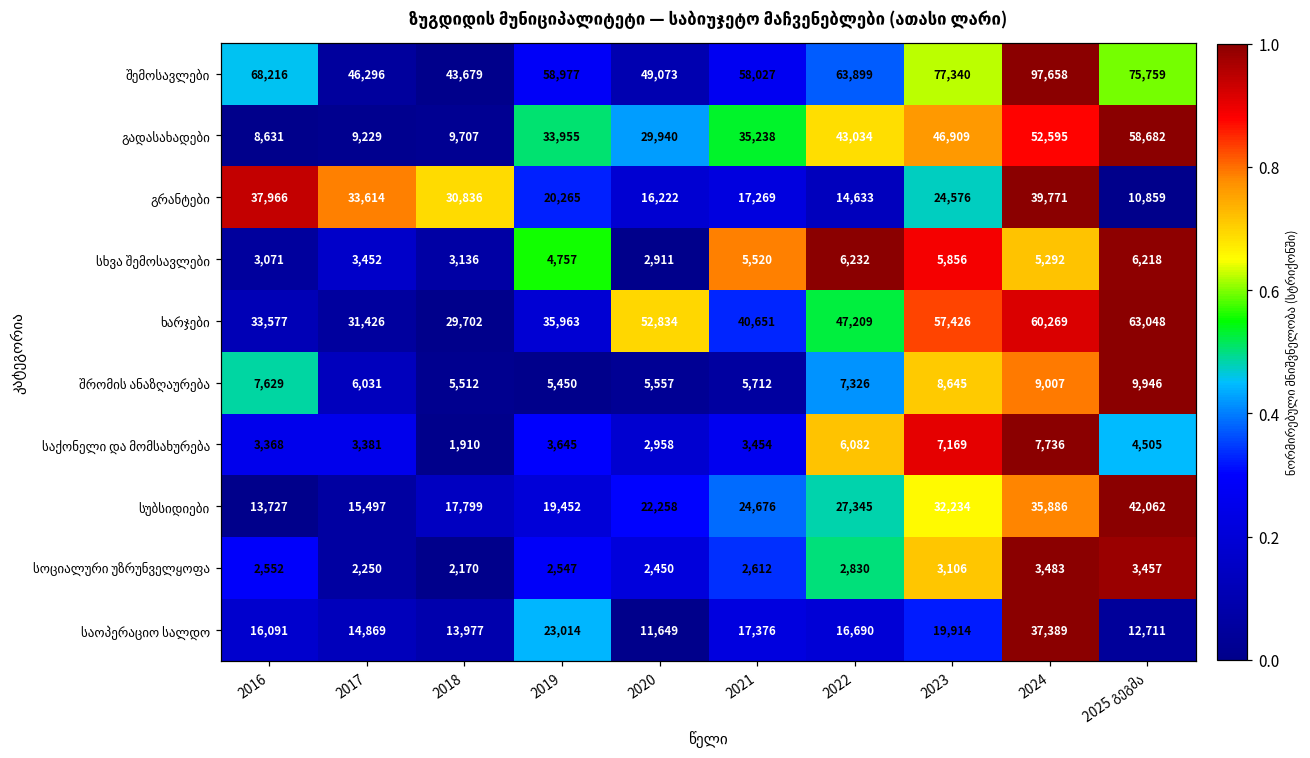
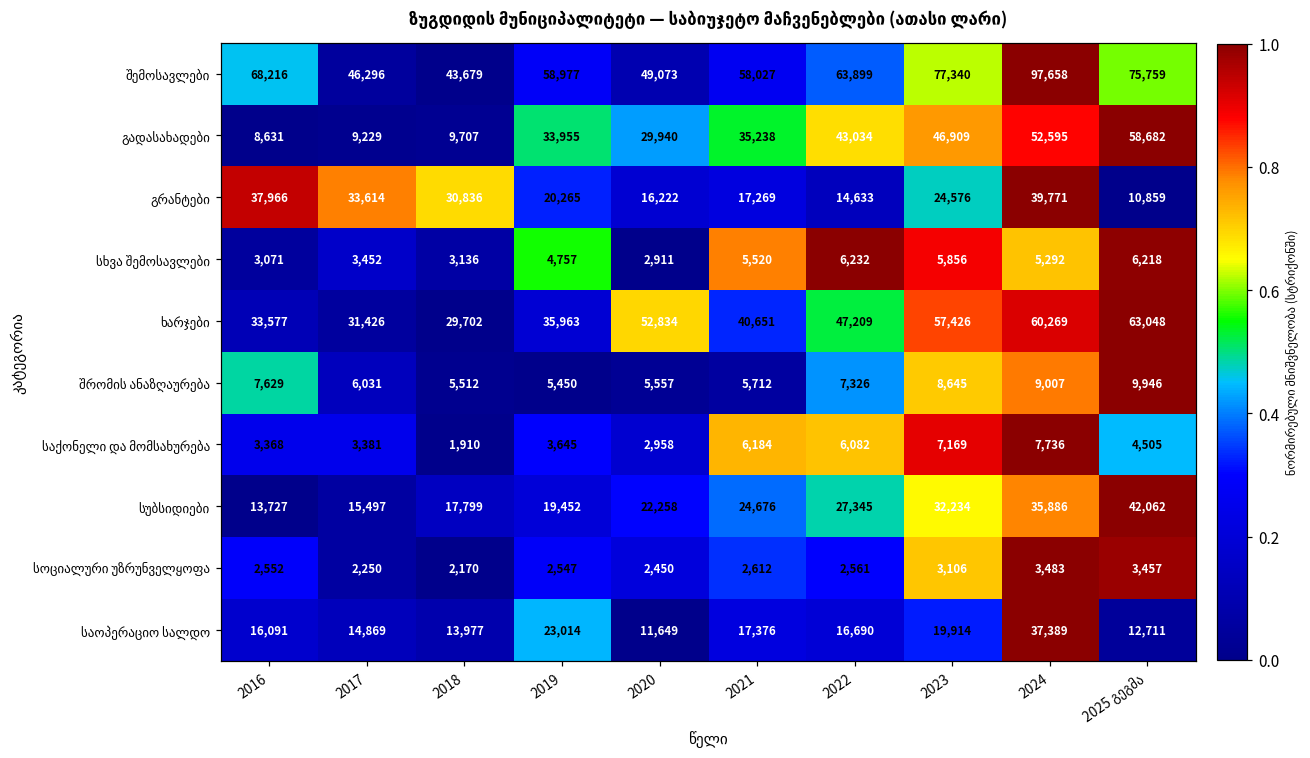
  {
    "შემოსავლები": {
      "2016": "68,216",
      "2017": "46,296",
      "2018": "43,679",
      "2019": "58,977",
      "2020": "49,073",
      "2021": "58,027",
      "2022": "63,899",
      "2023": "77,340",
      "2024": "97,658",
      "2025 გეგმა": "75,759"
    },
    "გადასახადები": {
      "2016": "8,631",
      "2017": "9,229",
      "2018": "9,707",
      "2019": "33,955",
      "2020": "29,940",
      "2021": "35,238",
      "2022": "43,034",
      "2023": "46,909",
      "2024": "52,595",
      "2025 გეგმა": "58,682"
    },
    "გრანტები": {
      "2016": "37,966",
      "2017": "33,614",
      "2018": "30,836",
      "2019": "20,265",
      "2020": "16,222",
      "2021": "17,269",
      "2022": "14,633",
      "2023": "24,576",
      "2024": "39,771",
      "2025 გეგმა": "10,859"
    },
    "სხვა შემოსავლები": {
      "2016": "3,071",
      "2017": "3,452",
      "2018": "3,136",
      "2019": "4,757",
      "2020": "2,911",
      "2021": "5,520",
      "2022": "6,232",
      "2023": "5,856",
      "2024": "5,292",
      "2025 გეგმა": "6,218"
    },
    "ხარჯები": {
      "2016": "33,577",
      "2017": "31,426",
      "2018": "29,702",
      "2019": "35,963",
      "2020": "52,834",
      "2021": "40,651",
      "2022": "47,209",
      "2023": "57,426",
      "2024": "60,269",
      "2025 გეგმა": "63,048"
    },
    "შრომის ანაზღაურება": {
      "2016": "7,629",
      "2017": "6,031",
      "2018": "5,512",
      "2019": "5,450",
      "2020": "5,557",
      "2021": "5,712",
      "2022": "7,326",
      "2023": "8,645",
      "2024": "9,007",
      "2025 გეგმა": "9,946"
    },
    "საქონელი და მომსახურება": {
      "2016": "3,368",
      "2017": "3,381",
      "2018": "1,910",
      "2019": "3,645",
      "2020": "2,958",
-     "2021": "3,454",
+     "2021": "6,184",
      "2022": "6,082",
      "2023": "7,169",
      "2024": "7,736",
      "2025 გეგმა": "4,505"
    },
    "სუბსიდიები": {
      "2016": "13,727",
      "2017": "15,497",
      "2018": "17,799",
      "2019": "19,452",
      "2020": "22,258",
      "2021": "24,676",
      "2022": "27,345",
      "2023": "32,234",
      "2024": "35,886",
      "2025 გეგმა": "42,062"
    },
    "სოციალური უზრუნველყოფა": {
      "2016": "2,552",
      "2017": "2,250",
      "2018": "2,170",
      "2019": "2,547",
      "2020": "2,450",
      "2021": "2,612",
-     "2022": "2,830",
+     "2022": "2,561",
      "2023": "3,106",
      "2024": "3,483",
      "2025 გეგმა": "3,457"
    },
    "საოპერაციო სალდო": {
      "2016": "16,091",
      "2017": "14,869",
      "2018": "13,977",
      "2019": "23,014",
      "2020": "11,649",
      "2021": "17,376",
      "2022": "16,690",
      "2023": "19,914",
      "2024": "37,389",
      "2025 გეგმა": "12,711"
    }
  }
